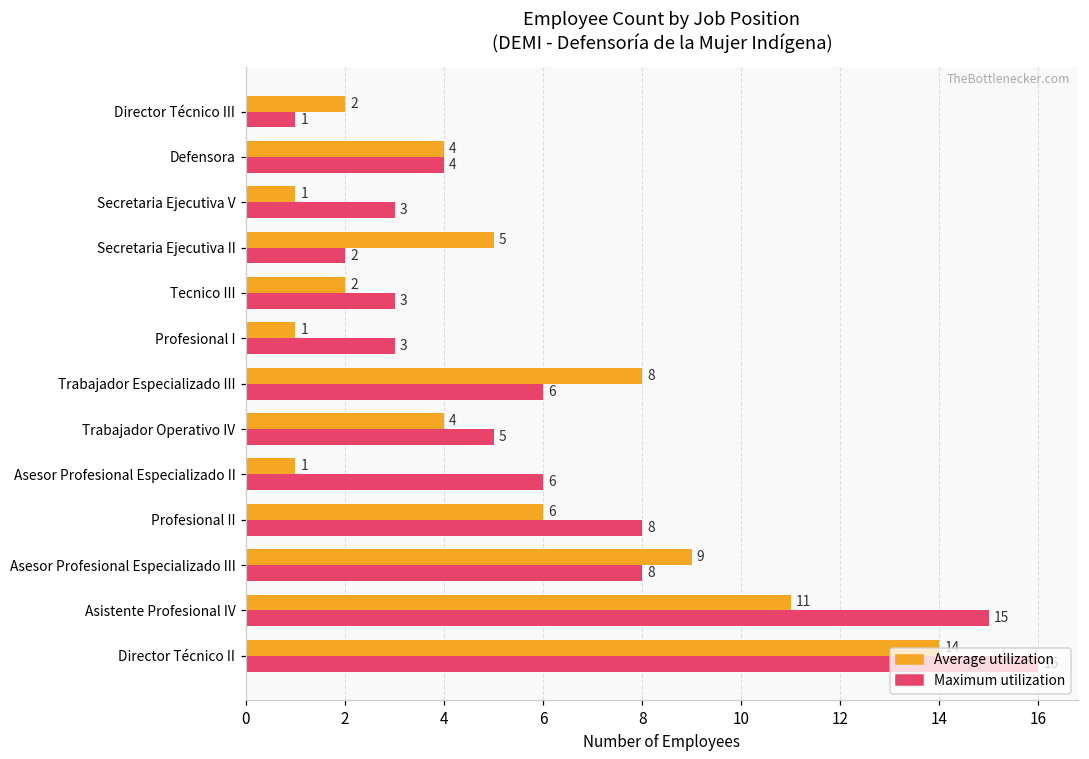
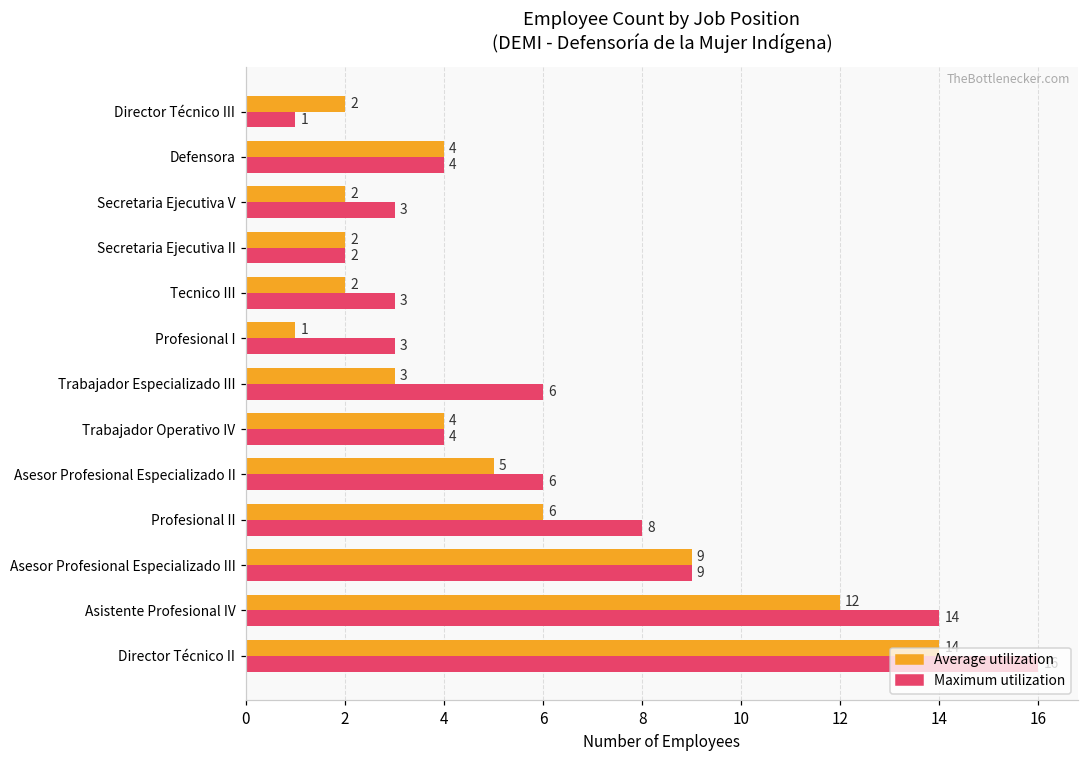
  {
    "Average utilization": {
      "Director Técnico III": 2,
      "Defensora": 4,
-     "Secretaria Ejecutiva V": 1,
-     "Secretaria Ejecutiva II": 5,
+     "Secretaria Ejecutiva V": 2,
+     "Secretaria Ejecutiva II": 2,
      "Tecnico III": 2,
      "Profesional I": 1,
-     "Trabajador Especializado III": 8,
+     "Trabajador Especializado III": 3,
      "Trabajador Operativo IV": 4,
-     "Asesor Profesional Especializado II": 1,
+     "Asesor Profesional Especializado II": 5,
      "Profesional II": 6,
      "Asesor Profesional Especializado III": 9,
-     "Asistente Profesional IV": 11
+     "Asistente Profesional IV": 12
    },
    "Maximum utilization": {
      "Director Técnico III": 1,
      "Defensora": 4,
      "Secretaria Ejecutiva V": 3,
      "Secretaria Ejecutiva II": 2,
      "Tecnico III": 3,
      "Profesional I": 3,
      "Trabajador Especializado III": 6,
-     "Trabajador Operativo IV": 5,
+     "Trabajador Operativo IV": 4,
      "Asesor Profesional Especializado II": 6,
      "Profesional II": 8,
-     "Asesor Profesional Especializado III": 8,
-     "Asistente Profesional IV": 15
+     "Asesor Profesional Especializado III": 9,
+     "Asistente Profesional IV": 14
    }
  }
